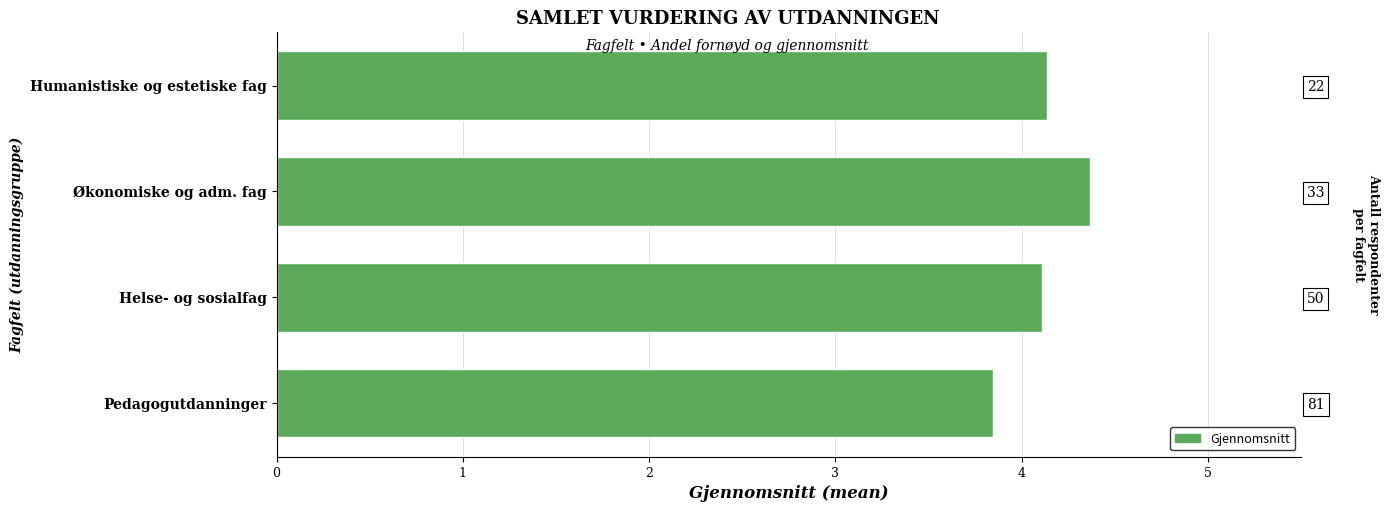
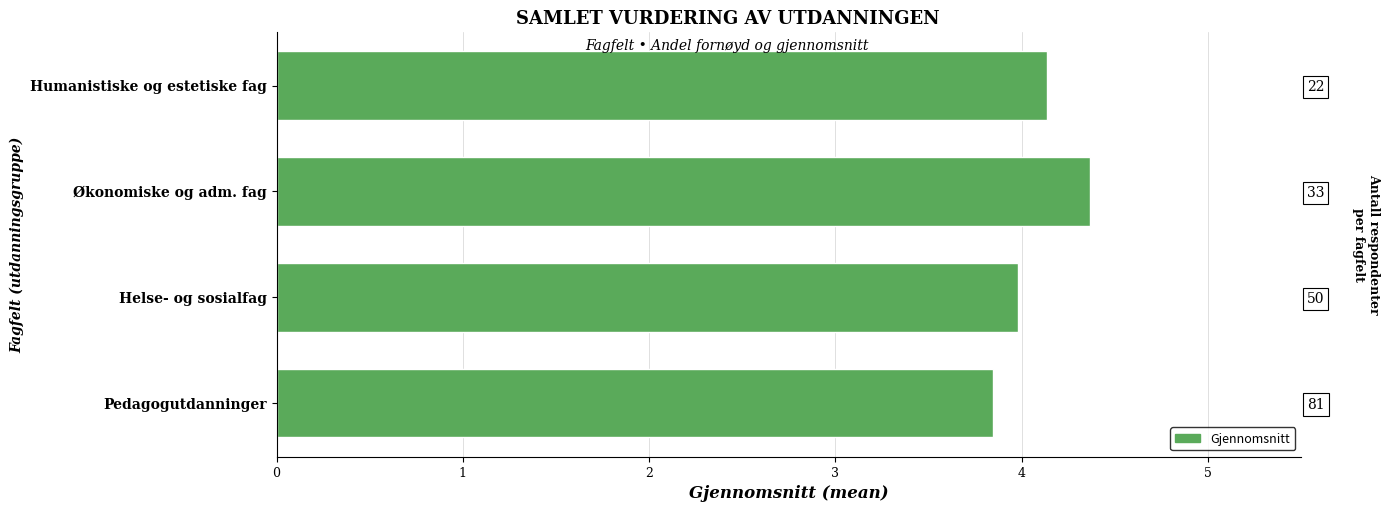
  {
    "Humanistiske og estetiske fag": 4.14,
    "Økonomiske og adm. fag": 4.36,
-   "Helse- og sosialfag": 4.11,
+   "Helse- og sosialfag": 3.98,
    "Pedagogutdanninger": 3.85
  }
